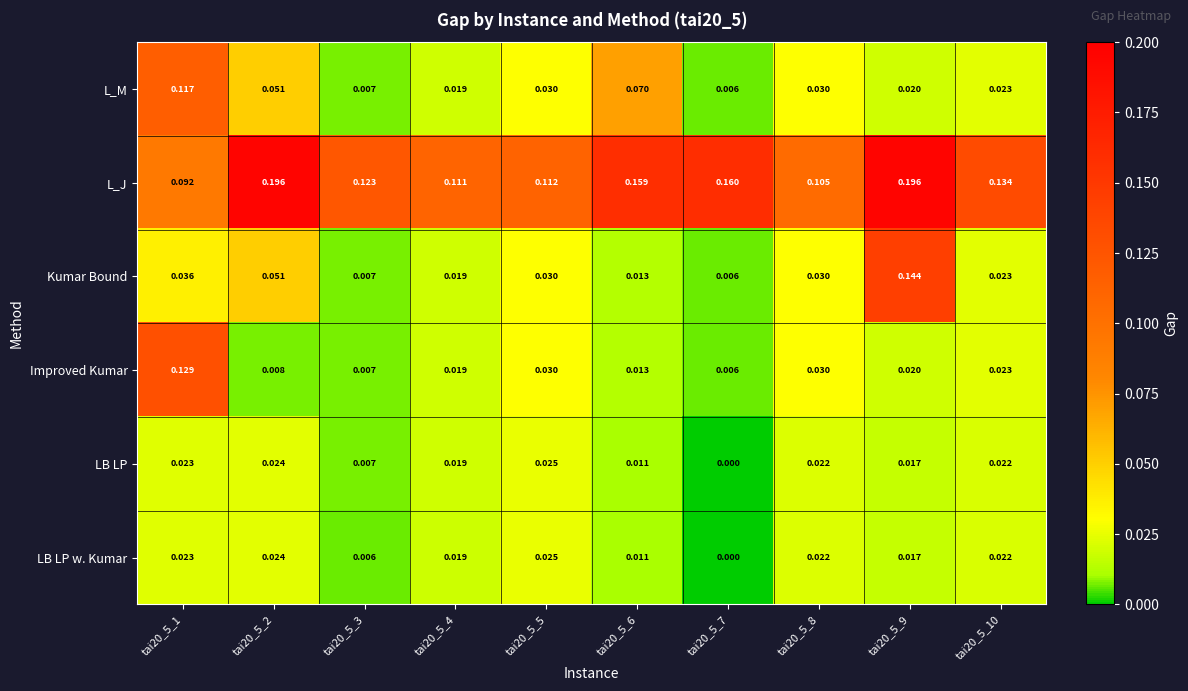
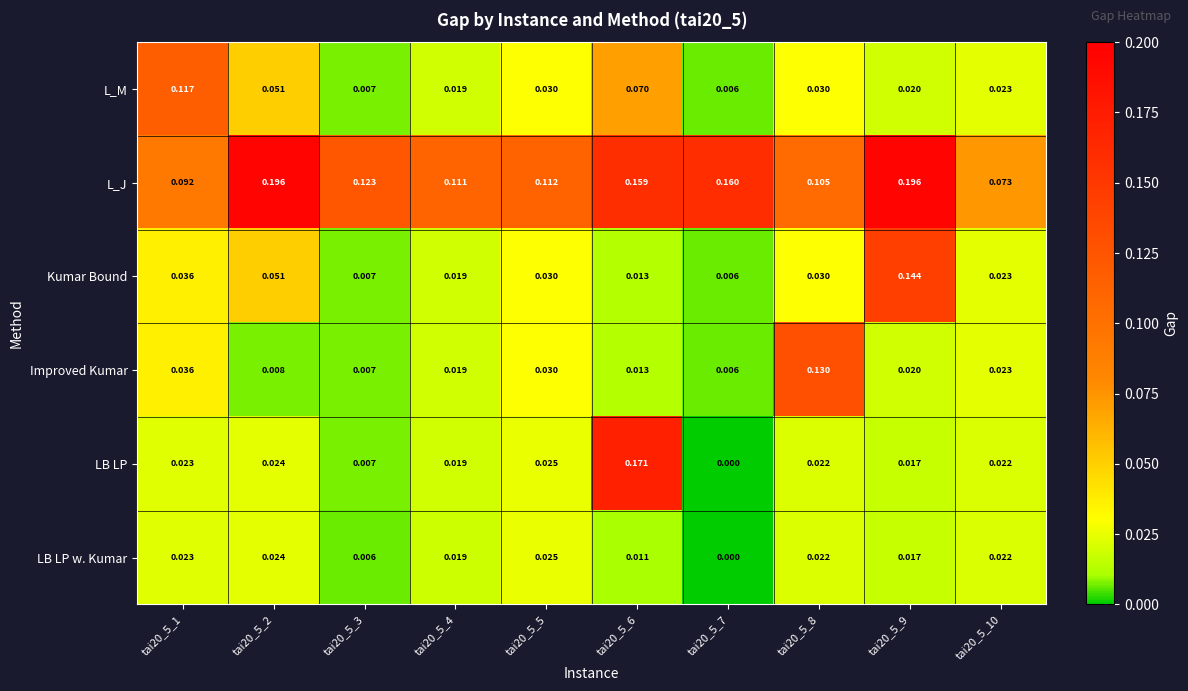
  {
    "L_M": {
      "tai20_5_1": 0.117,
      "tai20_5_2": 0.051,
      "tai20_5_3": 0.007,
      "tai20_5_4": 0.019,
      "tai20_5_5": 0.030,
      "tai20_5_6": 0.070,
      "tai20_5_7": 0.006,
      "tai20_5_8": 0.030,
      "tai20_5_9": 0.020,
      "tai20_5_10": 0.023
    },
    "L_J": {
      "tai20_5_1": 0.092,
      "tai20_5_2": 0.196,
      "tai20_5_3": 0.123,
      "tai20_5_4": 0.111,
      "tai20_5_5": 0.112,
      "tai20_5_6": 0.159,
      "tai20_5_7": 0.160,
      "tai20_5_8": 0.105,
      "tai20_5_9": 0.196,
-     "tai20_5_10": 0.134
+     "tai20_5_10": 0.073
    },
    "Kumar Bound": {
      "tai20_5_1": 0.036,
      "tai20_5_2": 0.051,
      "tai20_5_3": 0.007,
      "tai20_5_4": 0.019,
      "tai20_5_5": 0.030,
      "tai20_5_6": 0.013,
      "tai20_5_7": 0.006,
      "tai20_5_8": 0.030,
      "tai20_5_9": 0.144,
      "tai20_5_10": 0.023
    },
    "Improved Kumar": {
-     "tai20_5_1": 0.129,
+     "tai20_5_1": 0.036,
      "tai20_5_2": 0.008,
      "tai20_5_3": 0.007,
      "tai20_5_4": 0.019,
      "tai20_5_5": 0.030,
      "tai20_5_6": 0.013,
      "tai20_5_7": 0.006,
-     "tai20_5_8": 0.030,
+     "tai20_5_8": 0.130,
      "tai20_5_9": 0.020,
      "tai20_5_10": 0.023
    },
    "LB LP": {
      "tai20_5_1": 0.023,
      "tai20_5_2": 0.024,
      "tai20_5_3": 0.007,
      "tai20_5_4": 0.019,
      "tai20_5_5": 0.025,
-     "tai20_5_6": 0.011,
+     "tai20_5_6": 0.171,
      "tai20_5_7": 0.000,
      "tai20_5_8": 0.022,
      "tai20_5_9": 0.017,
      "tai20_5_10": 0.022
    },
    "LB LP w. Kumar": {
      "tai20_5_1": 0.023,
      "tai20_5_2": 0.024,
      "tai20_5_3": 0.006,
      "tai20_5_4": 0.019,
      "tai20_5_5": 0.025,
      "tai20_5_6": 0.011,
      "tai20_5_7": 0.000,
      "tai20_5_8": 0.022,
      "tai20_5_9": 0.017,
      "tai20_5_10": 0.022
    }
  }
